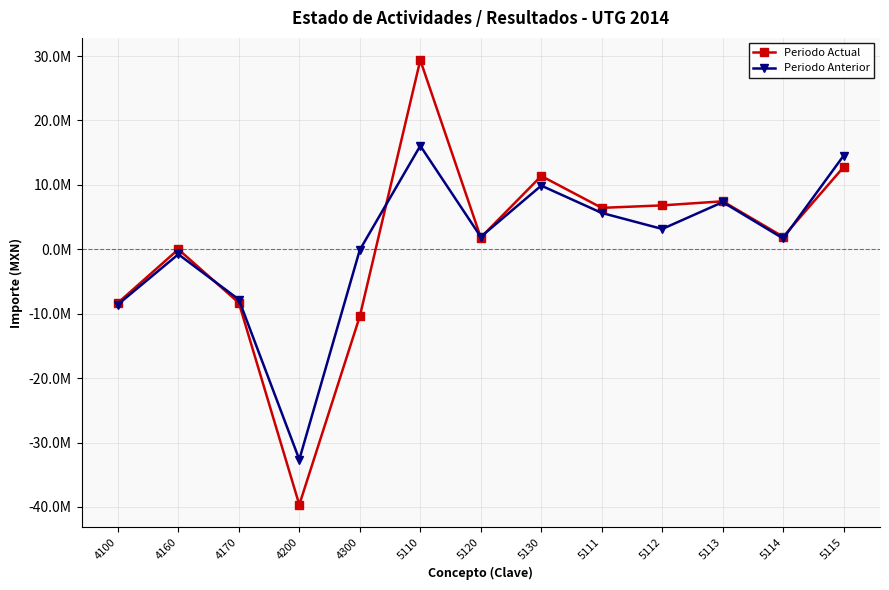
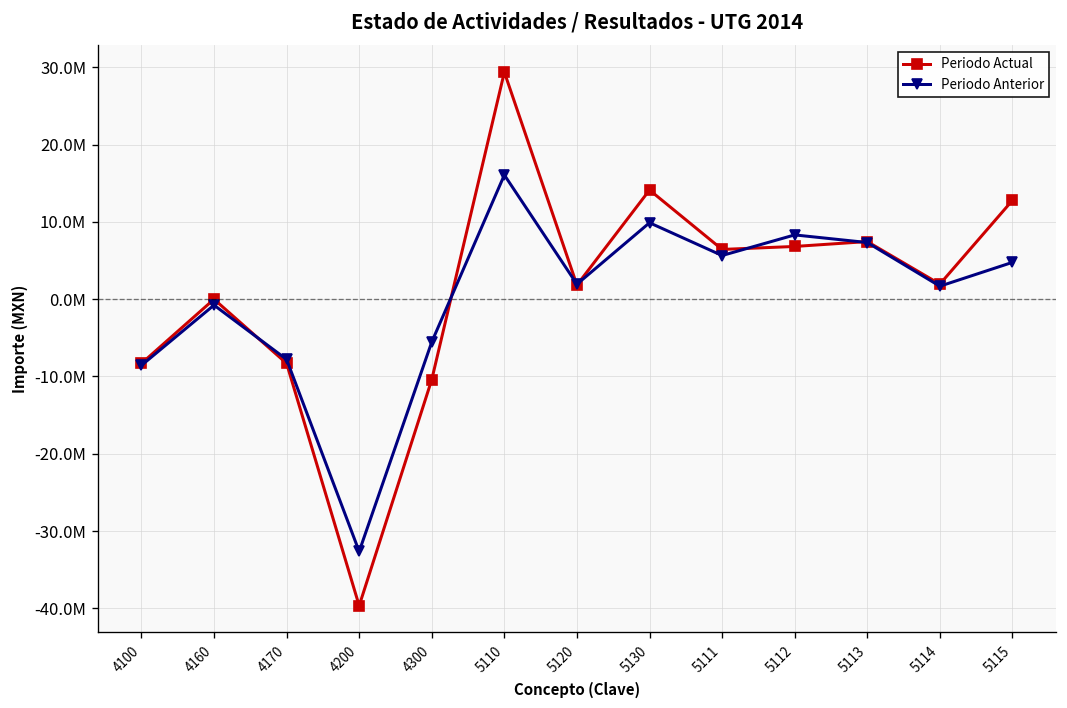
  {
    "Periodo Actual": {
      "4160": 0,
      "4170": -8000000,
      "4200": -40000000,
      "4300": -10000000,
      "5110": 29000000,
-     "5130": 11000000,
+     "5130": 14000000,
      "5111": 6000000,
      "5112": 7000000,
      "5115": 13000000
    },
    "Periodo Anterior": {
      "4160": -1000000,
      "4170": -8000000,
      "4200": -33000000,
-     "4300": 0,
+     "4300": -6000000,
      "5110": 16000000,
      "5130": 10000000,
      "5111": 6000000,
-     "5112": 3000000,
-     "5115": 15000000
+     "5112": 8000000,
+     "5115": 5000000
    }
  }
